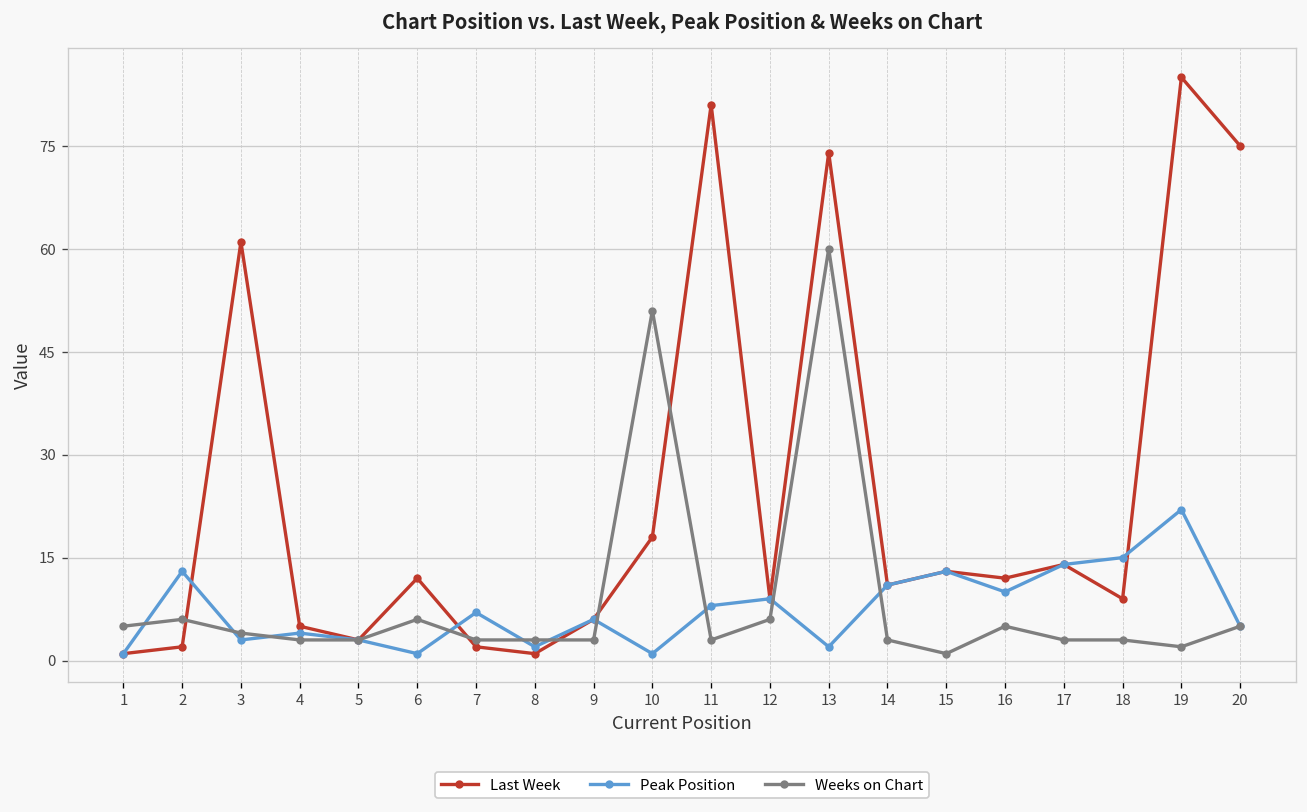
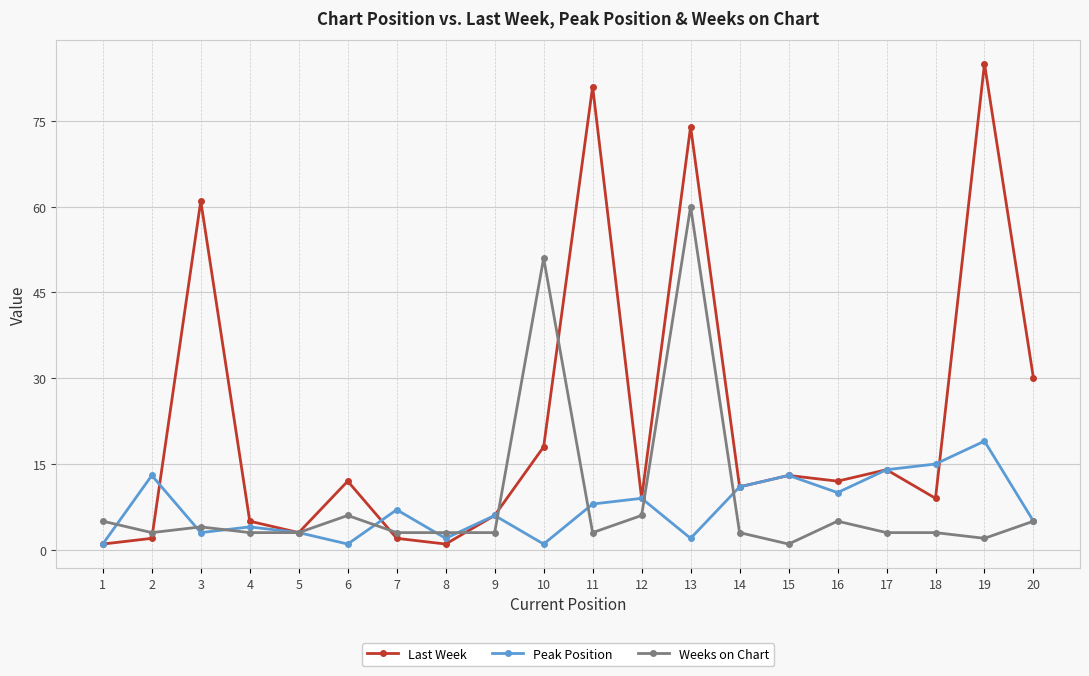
  {
    "Last Week": {
      "2": 2,
      "3": 61,
      "4": 5,
      "6": 12,
      "7": 2,
      "8": 1,
      "10": 18,
      "11": 81,
      "13": 74,
      "16": 12,
      "18": 9,
      "19": 85,
-     "20": 75
+     "20": 30
    },
    "Peak Position": {
      "2": 13,
      "3": 3,
      "4": 4,
      "6": 1,
      "7": 7,
      "8": 2,
      "10": 1,
      "11": 8,
      "13": 2,
      "16": 10,
      "18": 15,
-     "19": 22
+     "19": 19
    },
    "Weeks on Chart": {
      "1": 5,
-     "2": 6,
+     "2": 3,
      "3": 4,
      "4": 3,
      "6": 6,
      "7": 3,
      "8": 3,
      "9": 3,
      "10": 51,
      "11": 3,
      "12": 6,
      "13": 60,
      "14": 3,
      "15": 1,
      "16": 5,
      "17": 3,
      "18": 3,
      "19": 2
    }
  }
